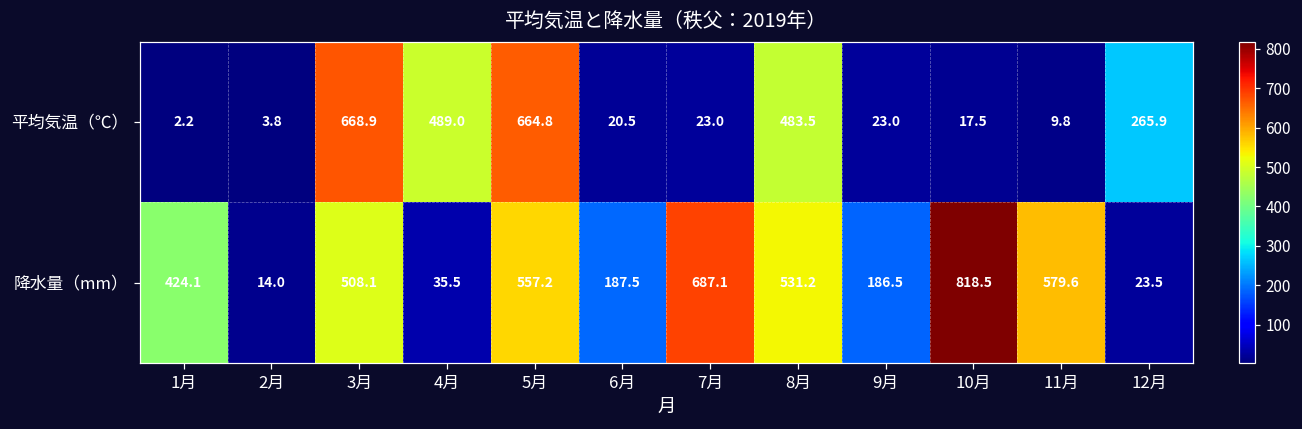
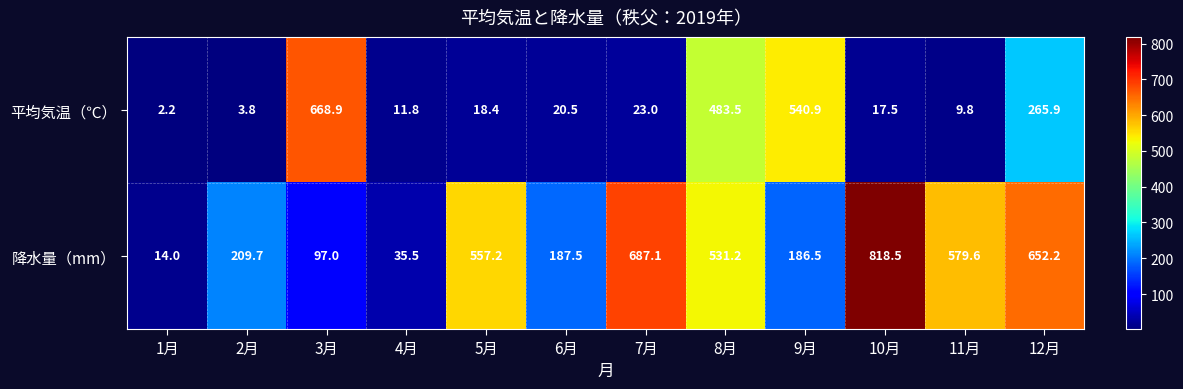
  {
    "平均気温（℃）": {
      "1月": 2.2,
      "2月": 3.8,
      "3月": 668.9,
-     "4月": 489.0,
-     "5月": 664.8,
+     "4月": 11.8,
+     "5月": 18.4,
      "6月": 20.5,
      "7月": 23.0,
      "8月": 483.5,
-     "9月": 23.0,
+     "9月": 540.9,
      "10月": 17.5,
      "11月": 9.8,
      "12月": 265.9
    },
    "降水量（mm）": {
-     "1月": 424.1,
-     "2月": 14.0,
-     "3月": 508.1,
+     "1月": 14.0,
+     "2月": 209.7,
+     "3月": 97.0,
      "4月": 35.5,
      "5月": 557.2,
      "6月": 187.5,
      "7月": 687.1,
      "8月": 531.2,
      "9月": 186.5,
      "10月": 818.5,
      "11月": 579.6,
-     "12月": 23.5
+     "12月": 652.2
    }
  }
